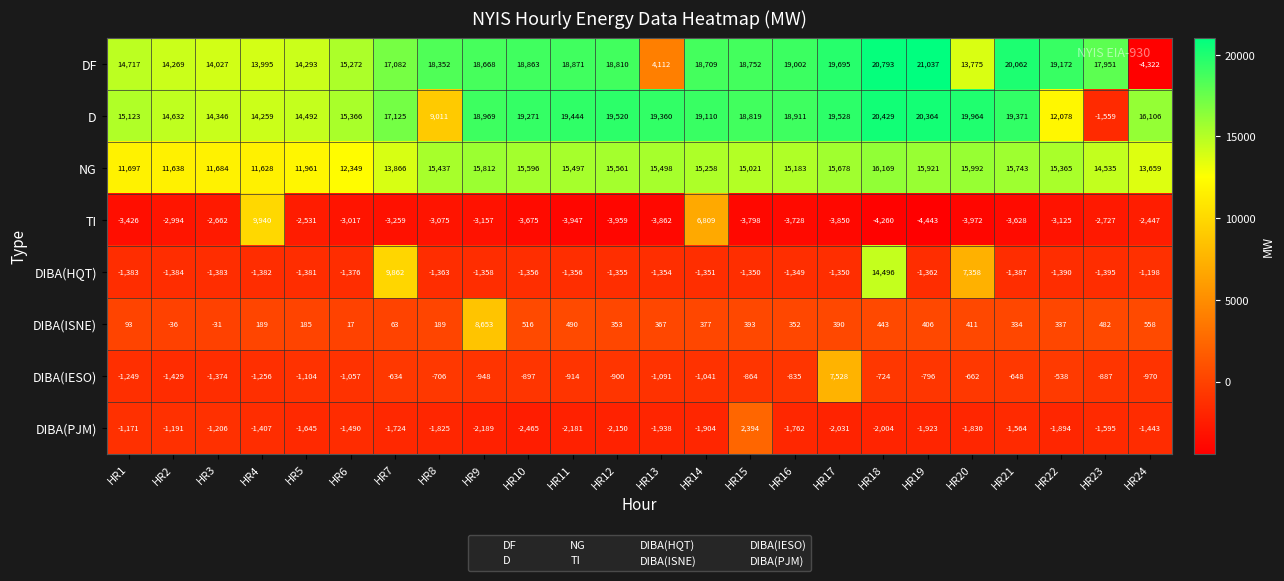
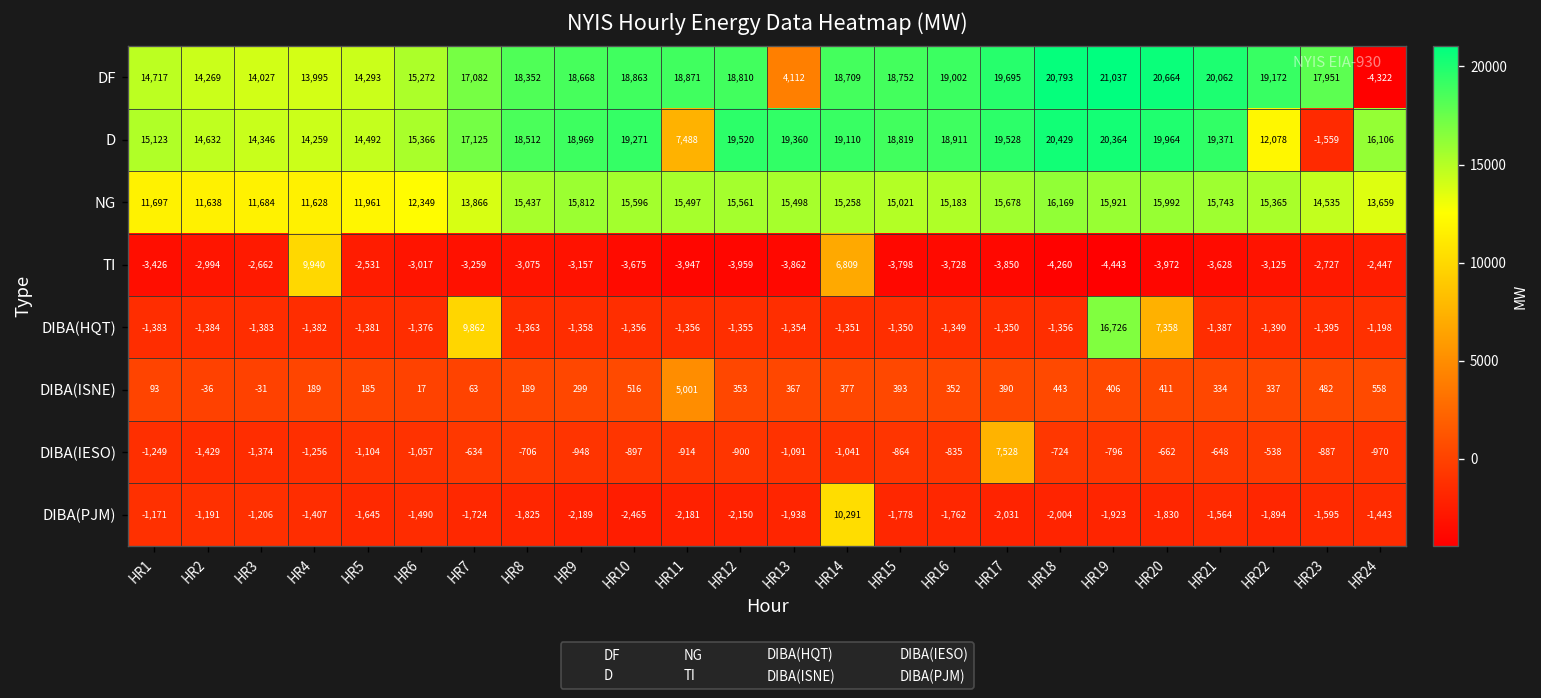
  {
    "DF": {
      "HR1": "14,717",
      "HR2": "14,269",
      "HR3": "14,027",
      "HR4": "13,995",
      "HR5": "14,293",
      "HR6": "15,272",
      "HR7": "17,082",
      "HR8": "18,352",
      "HR9": "18,668",
      "HR10": "18,863",
      "HR11": "18,871",
      "HR12": "18,810",
      "HR13": "4,112",
      "HR14": "18,709",
      "HR15": "18,752",
      "HR16": "19,002",
      "HR17": "19,695",
      "HR18": "20,793",
      "HR19": "21,037",
-     "HR20": "13,775",
+     "HR20": "20,664",
      "HR21": "20,062",
      "HR22": "19,172",
      "HR24": "-4,322"
    },
    "D": {
      "HR1": "15,123",
      "HR2": "14,632",
      "HR3": "14,346",
      "HR4": "14,259",
      "HR5": "14,492",
      "HR6": "15,366",
      "HR7": "17,125",
-     "HR8": "9,011",
+     "HR8": "18,512",
      "HR9": "18,969",
      "HR10": "19,271",
-     "HR11": "19,444",
+     "HR11": "7,488",
      "HR12": "19,520",
      "HR13": "19,360",
      "HR14": "19,110",
      "HR15": "18,819",
      "HR16": "18,911",
      "HR17": "19,528",
      "HR18": "20,429",
      "HR19": "20,364",
      "HR20": "19,964",
      "HR21": "19,371",
      "HR22": "12,078",
      "HR23": "-1,559",
      "HR24": "16,106"
    },
    "NG": {
      "HR1": "11,697",
      "HR2": "11,638",
      "HR3": "11,684",
      "HR4": "11,628",
      "HR5": "11,961",
      "HR6": "12,349",
      "HR7": "13,866",
      "HR8": "15,437",
      "HR9": "15,812",
      "HR10": "15,596",
      "HR11": "15,497",
      "HR12": "15,561",
      "HR13": "15,498",
      "HR14": "15,258",
      "HR15": "15,021",
      "HR16": "15,183",
      "HR17": "15,678",
      "HR18": "16,169",
      "HR19": "15,921",
      "HR20": "15,992",
      "HR21": "15,743",
      "HR22": "15,365",
      "HR23": "14,535",
      "HR24": "13,659"
    },
    "TI": {
      "HR1": "-3,426",
      "HR2": "-2,994",
      "HR3": "-2,662",
      "HR4": "9,940",
      "HR5": "-2,531",
      "HR6": "-3,017",
      "HR7": "-3,259",
      "HR8": "-3,075",
      "HR9": "-3,157",
      "HR10": "-3,675",
      "HR11": "-3,947",
      "HR12": "-3,959",
      "HR13": "-3,862",
      "HR14": "6,809",
      "HR15": "-3,798",
      "HR16": "-3,728",
      "HR17": "-3,850",
      "HR18": "-4,260",
      "HR19": "-4,443",
      "HR20": "-3,972",
      "HR21": "-3,628",
      "HR22": "-3,125",
      "HR23": "-2,727",
      "HR24": "-2,447"
    },
    "DIBA(HQT)": {
      "HR1": "-1,383",
      "HR2": "-1,384",
      "HR3": "-1,383",
      "HR4": "-1,382",
      "HR5": "-1,381",
      "HR6": "-1,376",
      "HR7": "9,862",
      "HR8": "-1,363",
      "HR9": "-1,358",
      "HR10": "-1,356",
      "HR11": "-1,356",
      "HR12": "-1,355",
      "HR13": "-1,354",
      "HR14": "-1,351",
      "HR15": "-1,350",
      "HR16": "-1,349",
      "HR17": "-1,350",
-     "HR18": "14,496",
-     "HR19": "-1,362",
+     "HR18": "-1,356",
+     "HR19": "16,726",
      "HR20": "7,358",
      "HR21": "-1,387",
      "HR22": "-1,390",
      "HR23": "-1,395",
      "HR24": "-1,198"
    },
    "DIBA(ISNE)": {
      "HR1": "93",
      "HR2": "-36",
      "HR3": "-31",
      "HR4": "189",
      "HR5": "185",
      "HR6": "17",
      "HR7": "63",
      "HR8": "189",
-     "HR9": "8,653",
+     "HR9": "299",
      "HR10": "516",
-     "HR11": "490",
+     "HR11": "5,001",
      "HR12": "353",
      "HR13": "367",
      "HR14": "377",
      "HR15": "393",
      "HR16": "352",
      "HR17": "390",
      "HR18": "443",
      "HR19": "406",
      "HR20": "411",
      "HR21": "334",
      "HR22": "337",
      "HR23": "482",
      "HR24": "558"
    },
    "DIBA(IESO)": {
      "HR1": "-1,249",
      "HR2": "-1,429",
      "HR3": "-1,374",
      "HR4": "-1,256",
      "HR5": "-1,104",
      "HR6": "-1,057",
      "HR7": "-634",
      "HR8": "-706",
      "HR9": "-948",
      "HR10": "-897",
      "HR11": "-914",
      "HR12": "-900",
      "HR13": "-1,091",
      "HR14": "-1,041",
      "HR15": "-864",
      "HR16": "-835",
      "HR17": "7,528",
      "HR18": "-724",
      "HR19": "-796",
      "HR20": "-662",
      "HR21": "-648",
      "HR22": "-538",
      "HR23": "-887",
      "HR24": "-970"
    },
    "DIBA(PJM)": {
      "HR1": "-1,171",
      "HR2": "-1,191",
      "HR3": "-1,206",
      "HR4": "-1,407",
      "HR5": "-1,645",
      "HR6": "-1,490",
      "HR7": "-1,724",
      "HR8": "-1,825",
      "HR9": "-2,189",
      "HR10": "-2,465",
      "HR11": "-2,181",
      "HR12": "-2,150",
      "HR13": "-1,938",
-     "HR14": "-1,904",
-     "HR15": "2,394",
+     "HR14": "10,291",
+     "HR15": "-1,778",
      "HR16": "-1,762",
      "HR17": "-2,031",
      "HR18": "-2,004",
      "HR19": "-1,923",
      "HR20": "-1,830",
      "HR21": "-1,564",
      "HR22": "-1,894",
      "HR23": "-1,595",
      "HR24": "-1,443"
    }
  }
